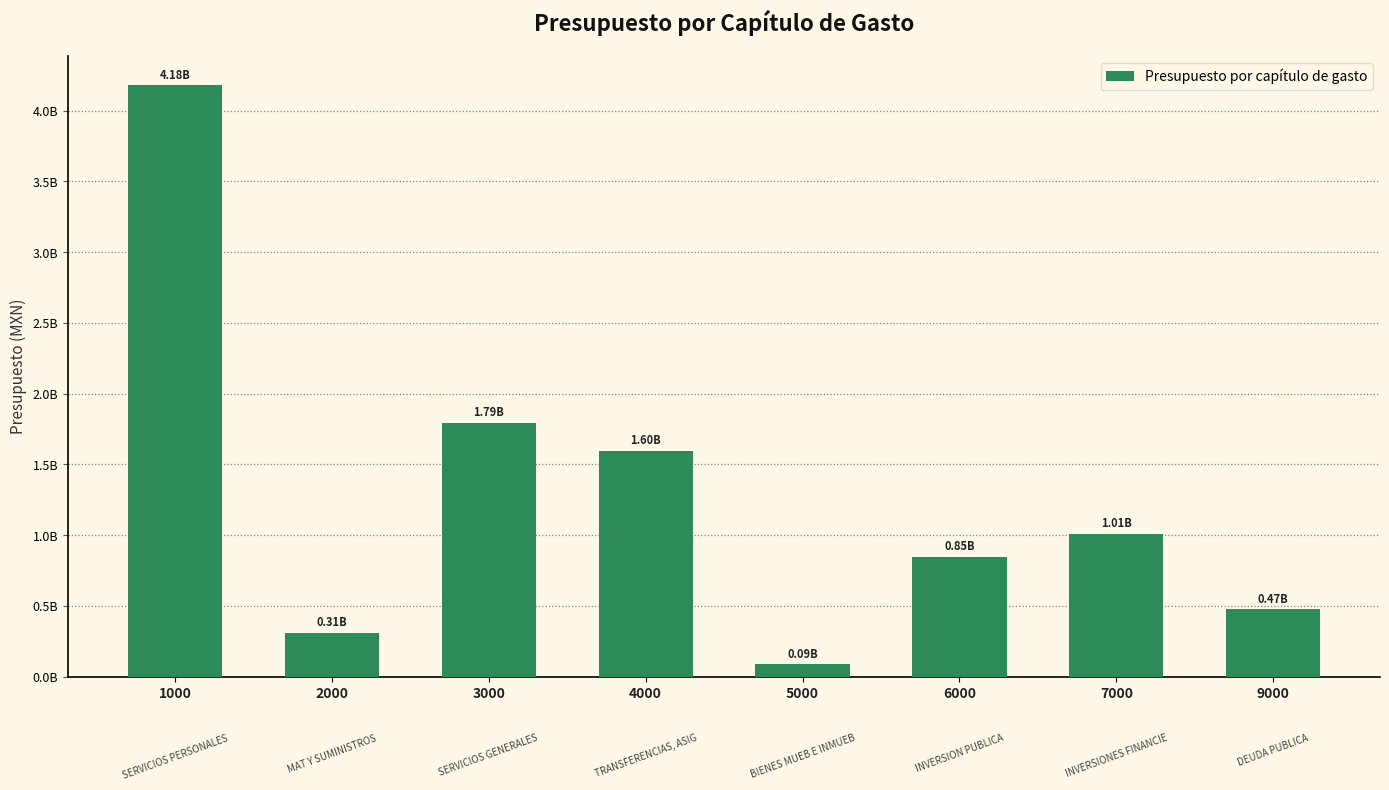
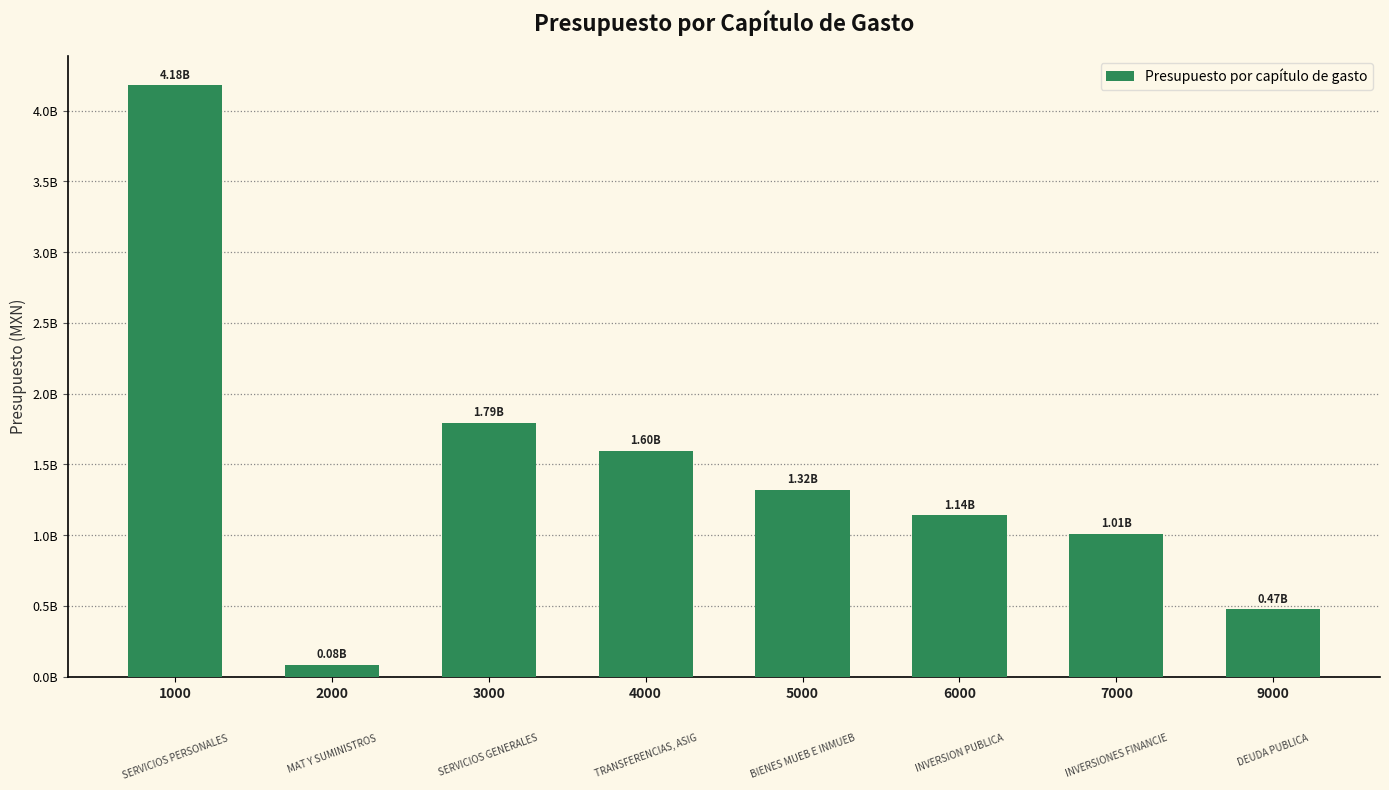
  {
    "1000": "4.18B",
-   "2000": "0.31B",
+   "2000": "0.08B",
    "3000": "1.79B",
    "4000": "1.60B",
-   "5000": "0.09B",
-   "6000": "0.85B",
+   "5000": "1.32B",
+   "6000": "1.14B",
    "7000": "1.01B",
    "9000": "0.47B"
  }
